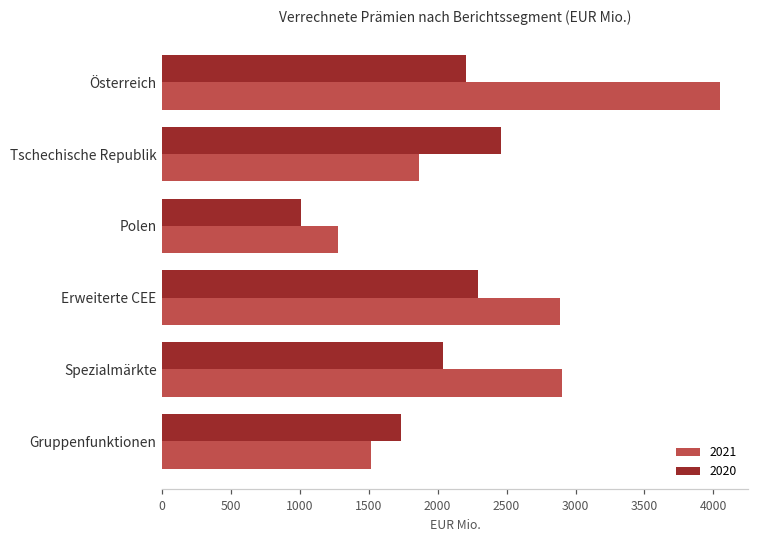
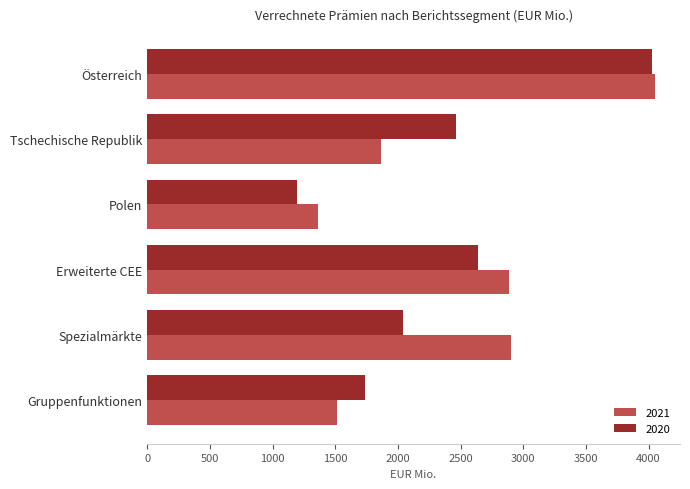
  {
    "2021": {
      "Österreich": 4050,
      "Tschechische Republik": 1860,
-     "Polen": 1280,
+     "Polen": 1370,
      "Erweiterte CEE": 2890,
      "Spezialmärkte": 2900,
      "Gruppenfunktionen": 1520
    },
    "2020": {
-     "Österreich": 2210,
+     "Österreich": 4030,
      "Tschechische Republik": 2460,
-     "Polen": 1010,
-     "Erweiterte CEE": 2290,
+     "Polen": 1200,
+     "Erweiterte CEE": 2640,
      "Spezialmärkte": 2040,
      "Gruppenfunktionen": 1740
    }
  }
